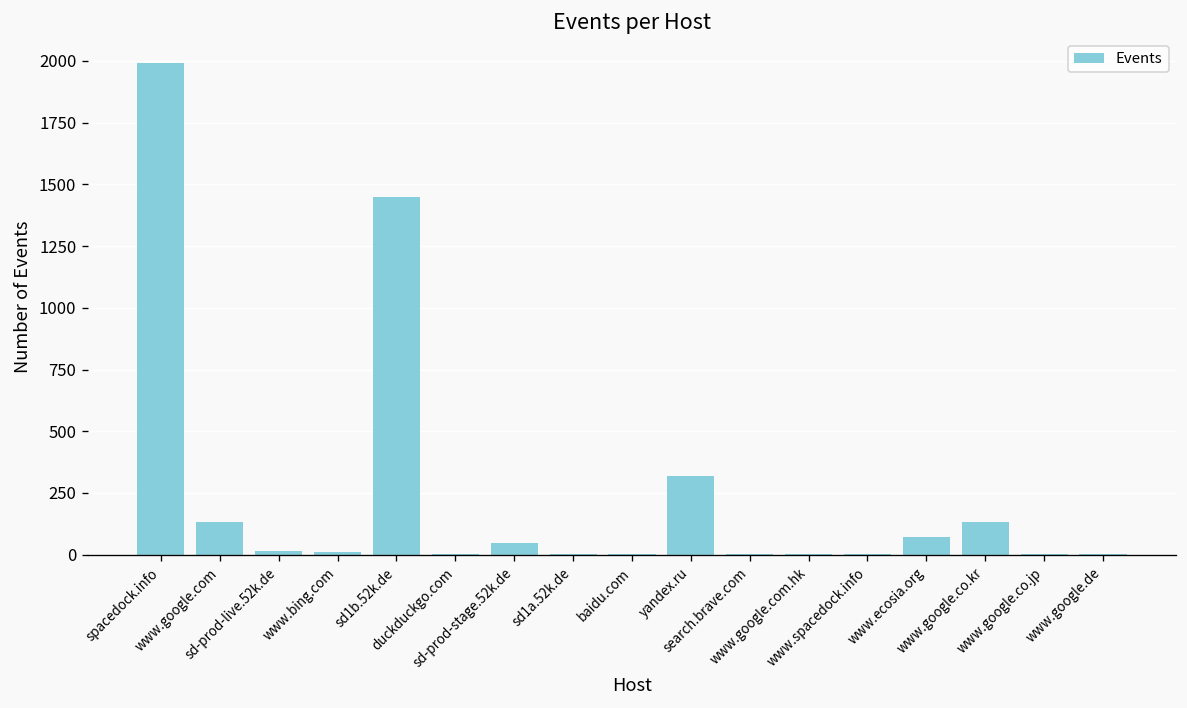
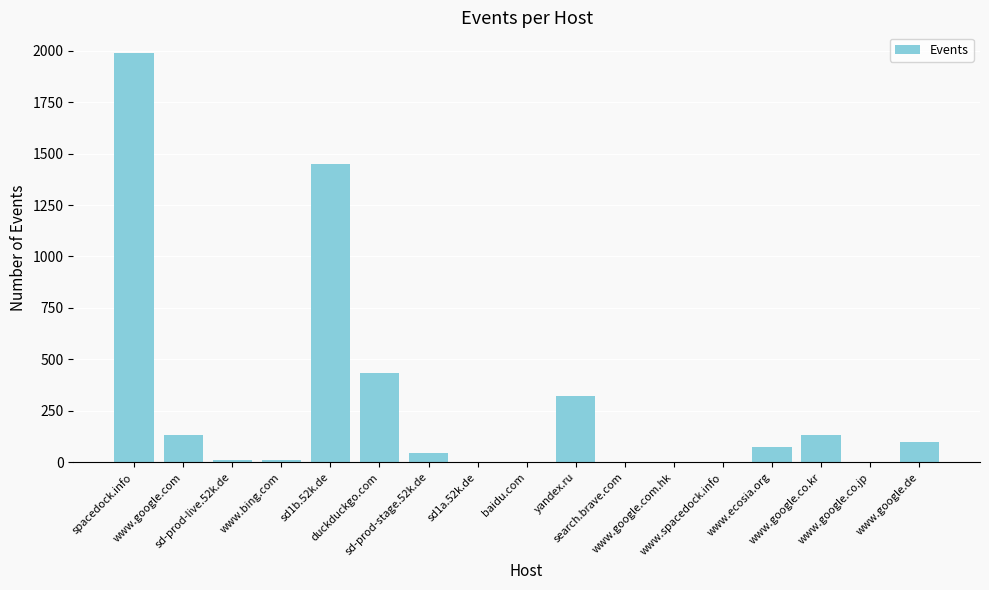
  {
    "spacedock.info": 1990,
    "www.google.com": 130,
    "sd-prod-live.52k.de": 10,
    "sd1b.52k.de": 1450,
-   "duckduckgo.com": 0,
+   "duckduckgo.com": 430,
    "sd-prod-stage.52k.de": 50,
    "yandex.ru": 320,
    "www.ecosia.org": 70,
    "www.google.co.kr": 130,
-   "www.google.de": 0
+   "www.google.de": 100
  }
